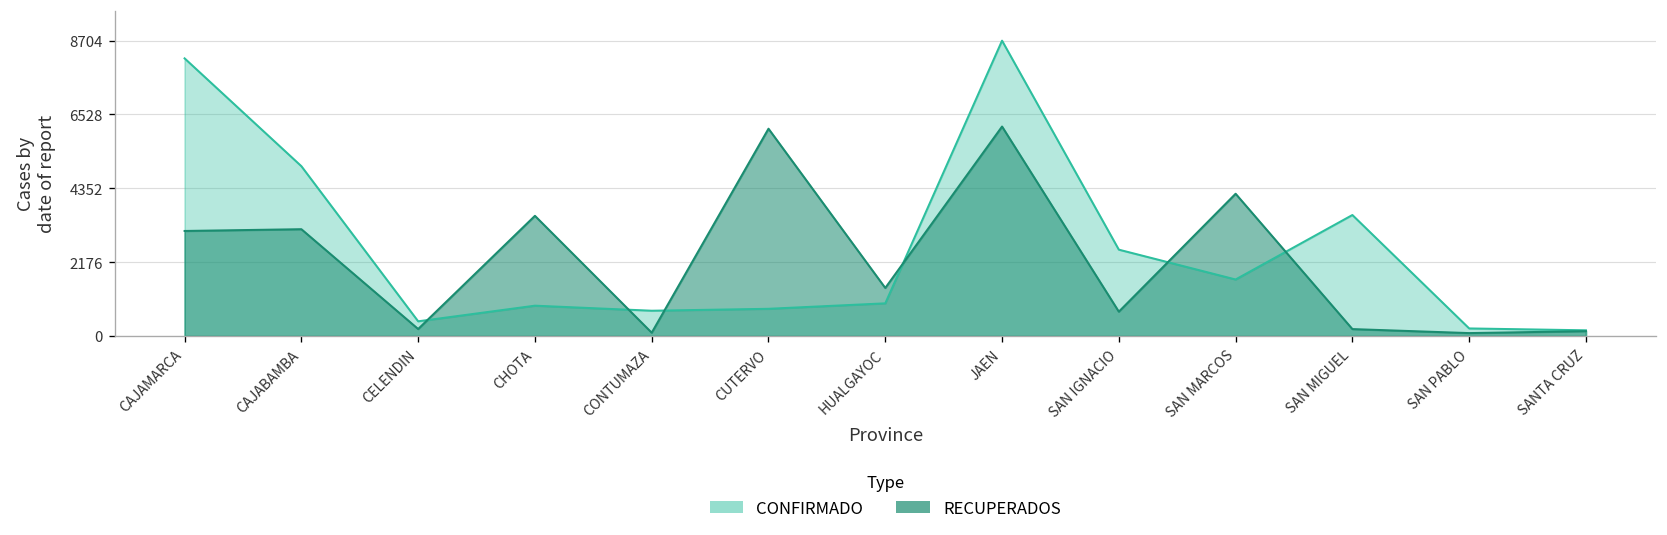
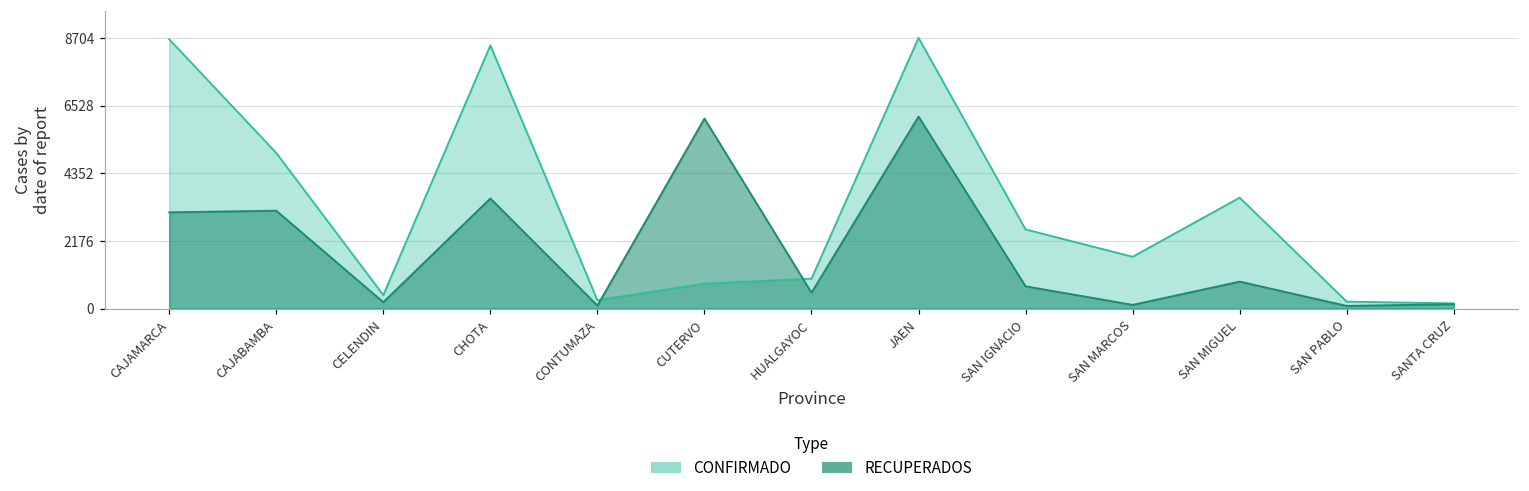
  {
    "CONFIRMADO": {
-     "CAJAMARCA": 8200,
+     "CAJAMARCA": 8700,
      "CAJABAMBA": 5000,
      "CELENDIN": 400,
-     "CHOTA": 900,
-     "CONTUMAZA": 700,
+     "CHOTA": 8500,
+     "CONTUMAZA": 300,
      "CUTERVO": 800,
      "HUALGAYOC": 1000,
      "JAEN": 8700,
      "SAN IGNACIO": 2500,
      "SAN MARCOS": 1700,
      "SAN MIGUEL": 3600,
      "SAN PABLO": 200
    },
    "RECUPERADOS": {
      "CAJAMARCA": 3100,
      "CAJABAMBA": 3100,
      "CELENDIN": 200,
      "CHOTA": 3500,
      "CONTUMAZA": 100,
      "CUTERVO": 6100,
-     "HUALGAYOC": 1400,
+     "HUALGAYOC": 500,
      "JAEN": 6200,
      "SAN IGNACIO": 700,
-     "SAN MARCOS": 4200,
-     "SAN MIGUEL": 200,
+     "SAN MARCOS": 100,
+     "SAN MIGUEL": 900,
      "SAN PABLO": 100
    }
  }
